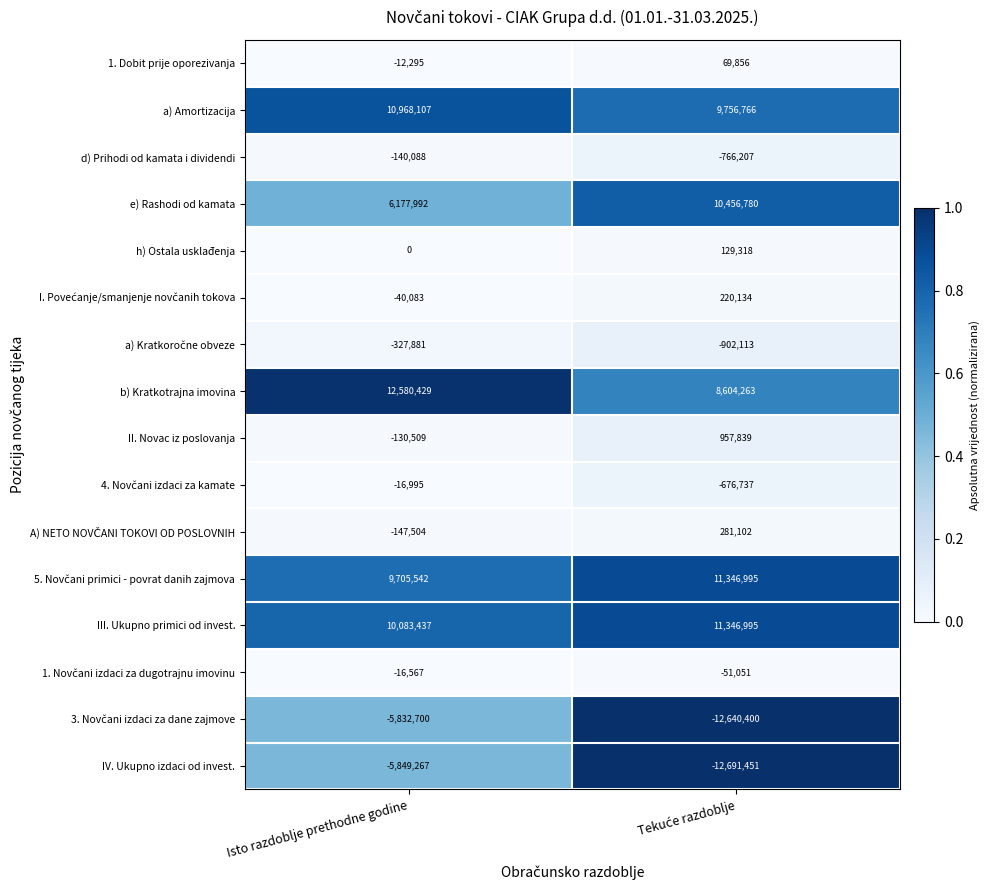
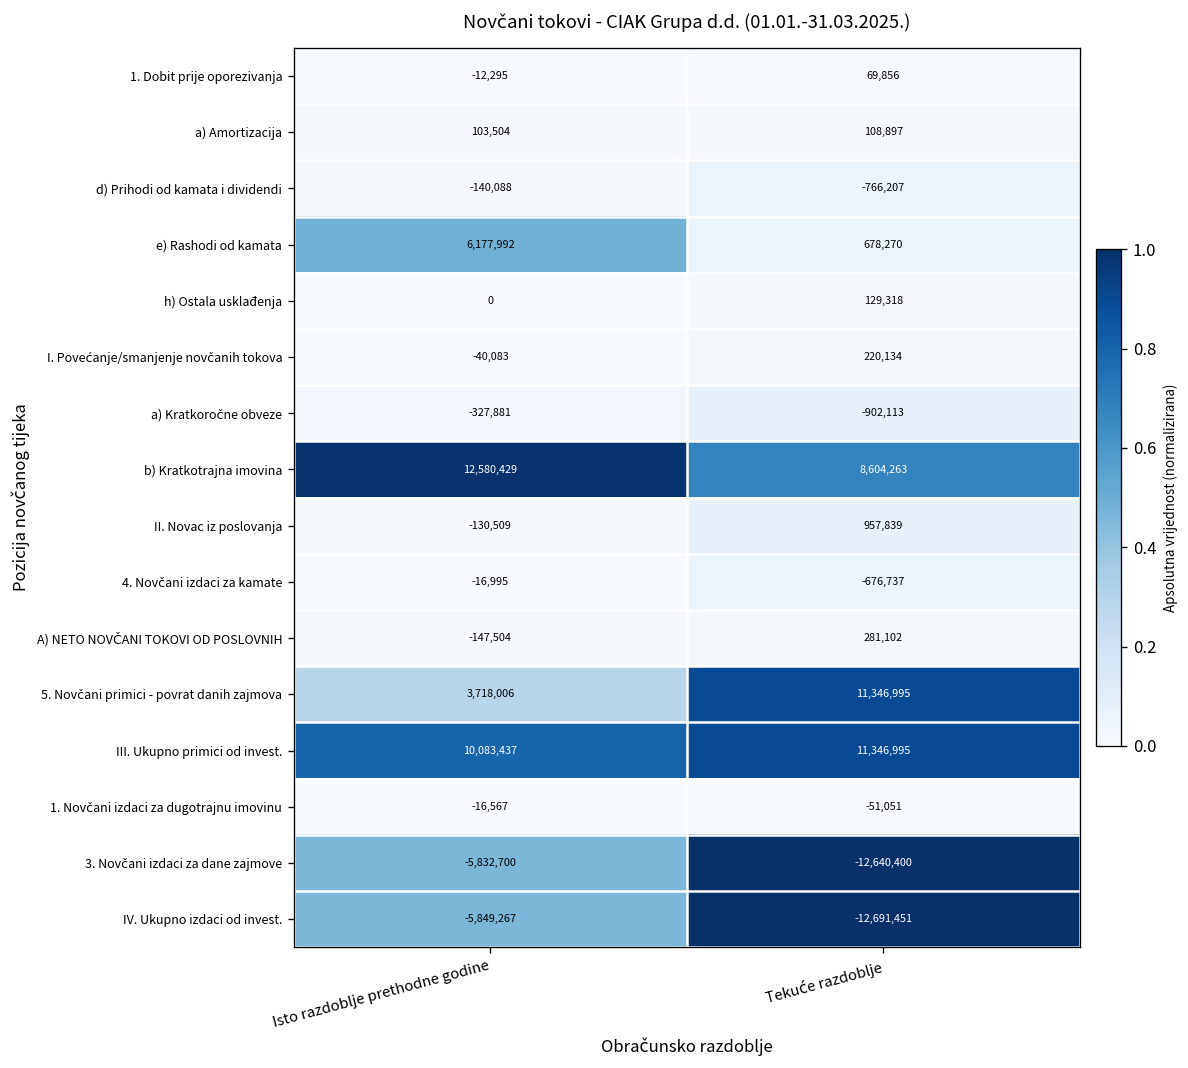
  {
    "1. Dobit prije oporezivanja": {
      "Isto razdoblje prethodne godine": "-12,295",
      "Tekuće razdoblje": "69,856"
    },
    "a) Amortizacija": {
-     "Isto razdoblje prethodne godine": "10,968,107",
-     "Tekuće razdoblje": "9,756,766"
+     "Isto razdoblje prethodne godine": "103,504",
+     "Tekuće razdoblje": "108,897"
    },
    "d) Prihodi od kamata i dividendi": {
      "Isto razdoblje prethodne godine": "-140,088",
      "Tekuće razdoblje": "-766,207"
    },
    "e) Rashodi od kamata": {
      "Isto razdoblje prethodne godine": "6,177,992",
-     "Tekuće razdoblje": "10,456,780"
+     "Tekuće razdoblje": "678,270"
    },
    "h) Ostala usklađenja": {
      "Isto razdoblje prethodne godine": "0",
      "Tekuće razdoblje": "129,318"
    },
    "I. Povećanje/smanjenje novčanih tokova": {
      "Isto razdoblje prethodne godine": "-40,083",
      "Tekuće razdoblje": "220,134"
    },
    "a) Kratkoročne obveze": {
      "Isto razdoblje prethodne godine": "-327,881",
      "Tekuće razdoblje": "-902,113"
    },
    "b) Kratkotrajna imovina": {
      "Isto razdoblje prethodne godine": "12,580,429",
      "Tekuće razdoblje": "8,604,263"
    },
    "II. Novac iz poslovanja": {
      "Isto razdoblje prethodne godine": "-130,509",
      "Tekuće razdoblje": "957,839"
    },
    "4. Novčani izdaci za kamate": {
      "Isto razdoblje prethodne godine": "-16,995",
      "Tekuće razdoblje": "-676,737"
    },
    "A) NETO NOVČANI TOKOVI OD POSLOVNIH": {
      "Isto razdoblje prethodne godine": "-147,504",
      "Tekuće razdoblje": "281,102"
    },
    "5. Novčani primici - povrat danih zajmova": {
-     "Isto razdoblje prethodne godine": "9,705,542",
+     "Isto razdoblje prethodne godine": "3,718,006",
      "Tekuće razdoblje": "11,346,995"
    },
    "III. Ukupno primici od invest.": {
      "Isto razdoblje prethodne godine": "10,083,437",
      "Tekuće razdoblje": "11,346,995"
    },
    "1. Novčani izdaci za dugotrajnu imovinu": {
      "Isto razdoblje prethodne godine": "-16,567",
      "Tekuće razdoblje": "-51,051"
    },
    "3. Novčani izdaci za dane zajmove": {
      "Isto razdoblje prethodne godine": "-5,832,700",
      "Tekuće razdoblje": "-12,640,400"
    },
    "IV. Ukupno izdaci od invest.": {
      "Isto razdoblje prethodne godine": "-5,849,267",
      "Tekuće razdoblje": "-12,691,451"
    }
  }
